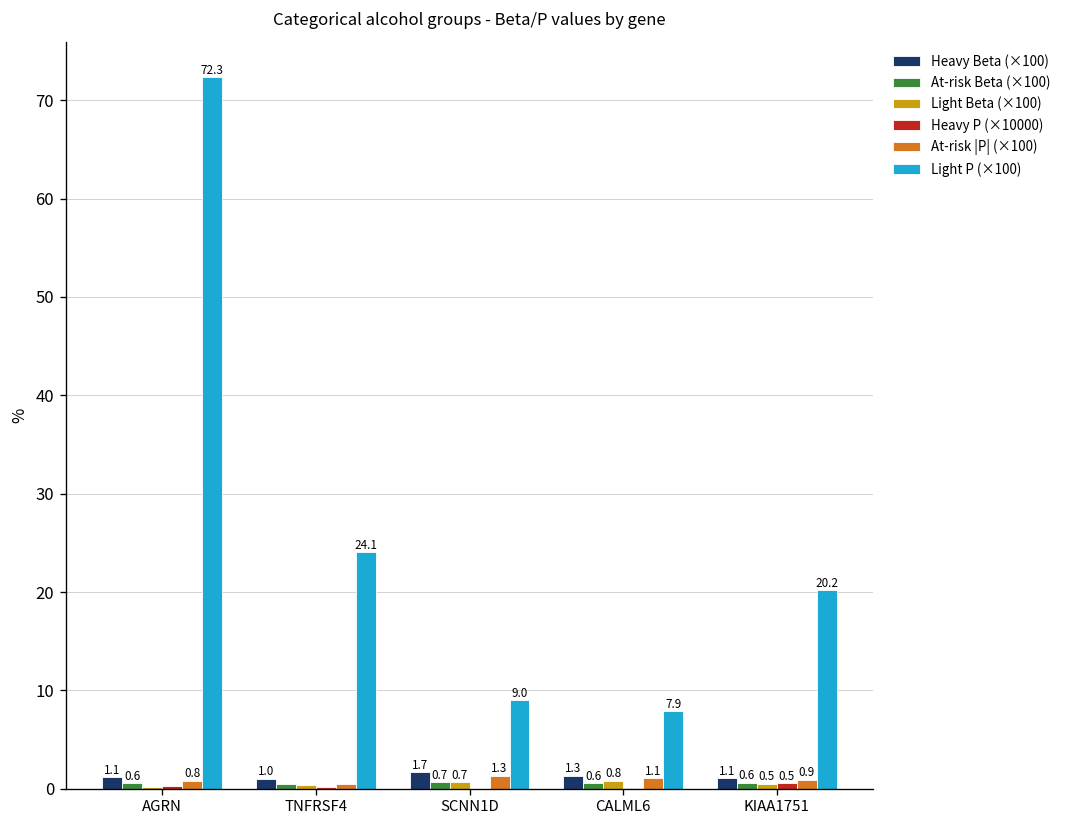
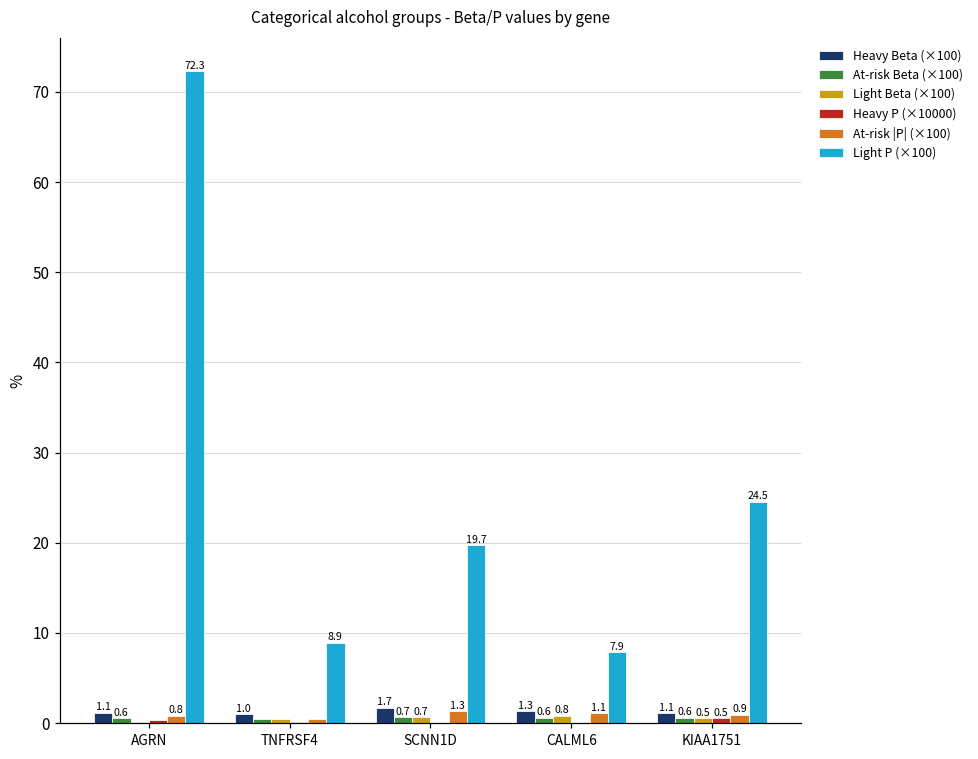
  {
    "Heavy Beta (×100)": {
      "AGRN": 1.1,
      "TNFRSF4": 1.0,
      "SCNN1D": 1.7,
      "CALML6": 1.3,
      "KIAA1751": 1.1
    },
    "At-risk Beta (×100)": {
      "AGRN": 0.6,
      "SCNN1D": 0.7,
      "CALML6": 0.6,
      "KIAA1751": 0.6
    },
    "Heavy P (×10000)": {
      "KIAA1751": 0.5
    },
    "Light P (×100)": {
      "AGRN": 72.3,
-     "TNFRSF4": 24.1,
-     "SCNN1D": 9.0,
+     "TNFRSF4": 8.9,
+     "SCNN1D": 19.7,
      "CALML6": 7.9,
-     "KIAA1751": 20.2
+     "KIAA1751": 24.5
    }
  }
